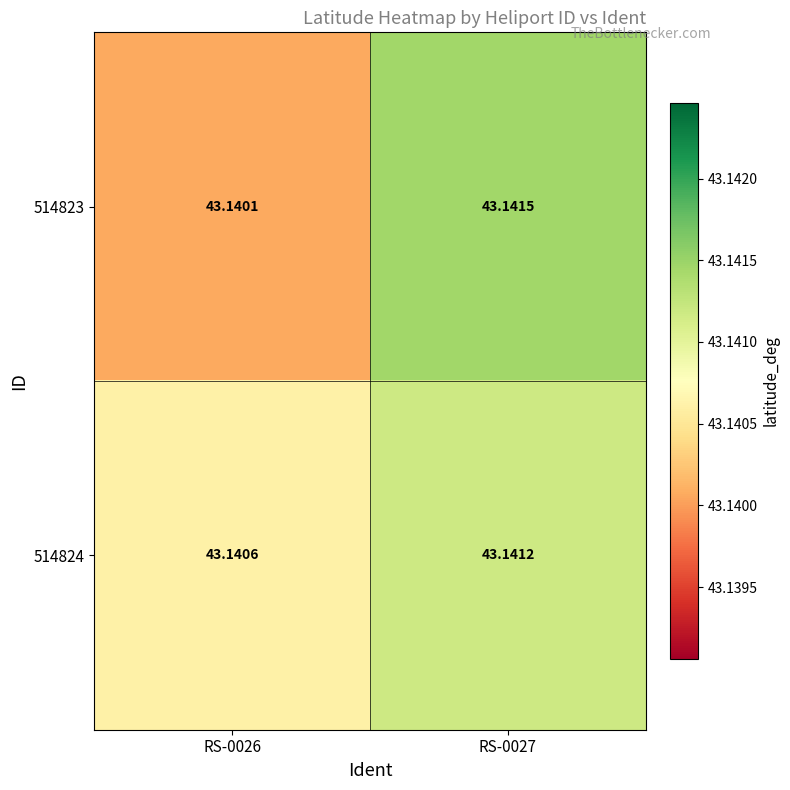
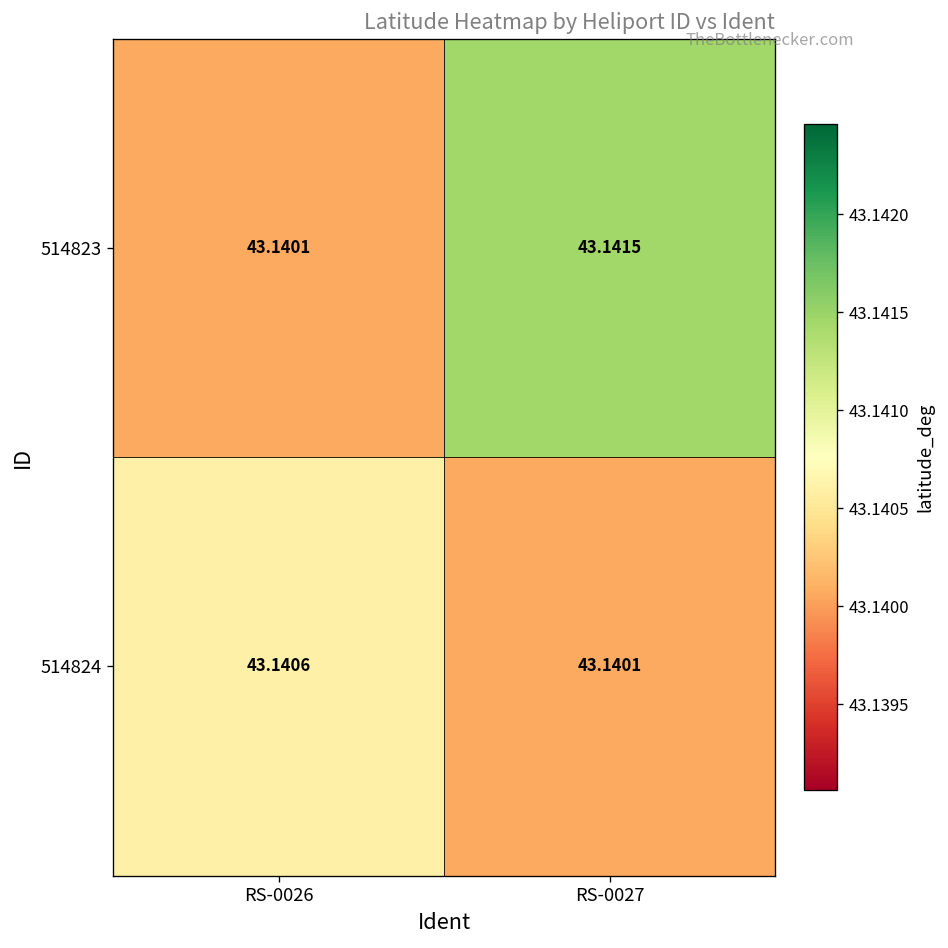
  {
    "514823": {
      "RS-0026": 43.1401,
      "RS-0027": 43.1415
    },
    "514824": {
      "RS-0026": 43.1406,
-     "RS-0027": 43.1412
+     "RS-0027": 43.1401
    }
  }
